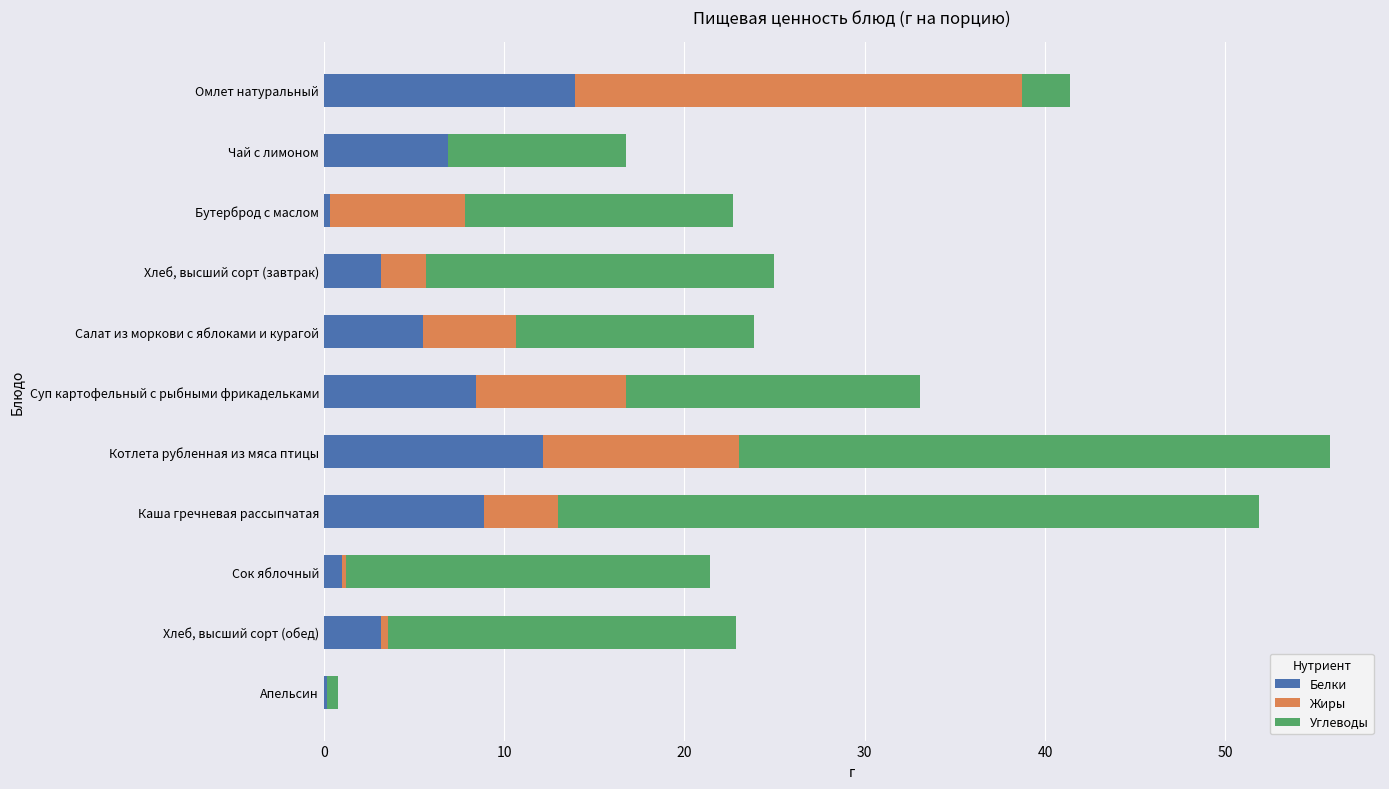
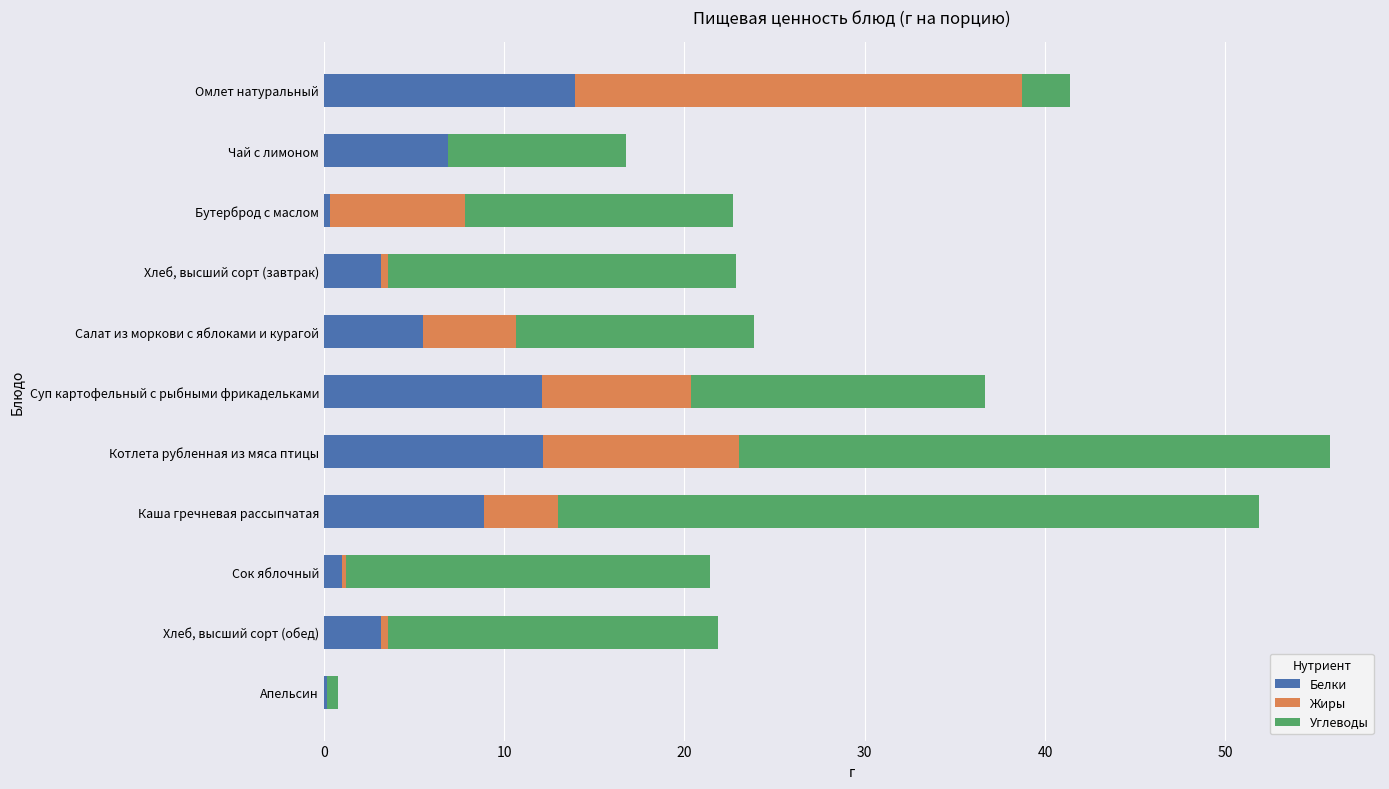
  {
    "Белки": {
      "Омлет натуральный": 13.9,
      "Чай с лимоном": 6.9,
      "Бутерброд с маслом": 0.3,
      "Хлеб, высший сорт (завтрак)": 3.2,
      "Салат из моркови с яблоками и курагой": 5.5,
-     "Суп картофельный с рыбными фрикадельками": 8.5,
+     "Суп картофельный с рыбными фрикадельками": 12.1,
      "Котлета рубленная из мяса птицы": 12.2,
      "Каша гречневая рассыпчатая": 8.9,
      "Сок яблочный": 1.0,
      "Хлеб, высший сорт (обед)": 3.2,
      "Апельсин": 0.2
    },
    "Жиры": {
      "Омлет натуральный": 24.8,
      "Чай с лимоном": 0.0,
      "Бутерброд с маслом": 7.5,
-     "Хлеб, высший сорт (завтрак)": 2.5,
+     "Хлеб, высший сорт (завтрак)": 0.4,
      "Салат из моркови с яблоками и курагой": 5.1,
      "Суп картофельный с рыбными фрикадельками": 8.3,
      "Котлета рубленная из мяса птицы": 10.9,
      "Каша гречневая рассыпчатая": 4.1,
      "Сок яблочный": 0.2,
      "Хлеб, высший сорт (обед)": 0.4,
      "Апельсин": 0.0
    },
    "Углеводы": {
      "Омлет натуральный": 2.6,
      "Чай с лимоном": 9.9,
      "Бутерброд с маслом": 14.9,
      "Хлеб, высший сорт (завтрак)": 19.3,
      "Салат из моркови с яблоками и курагой": 13.2,
      "Суп картофельный с рыбными фрикадельками": 16.3,
      "Котлета рубленная из мяса птицы": 32.8,
      "Каша гречневая рассыпчатая": 38.9,
      "Сок яблочный": 20.2,
-     "Хлеб, высший сорт (обед)": 19.3,
+     "Хлеб, высший сорт (обед)": 18.3,
      "Апельсин": 0.6
    }
  }
